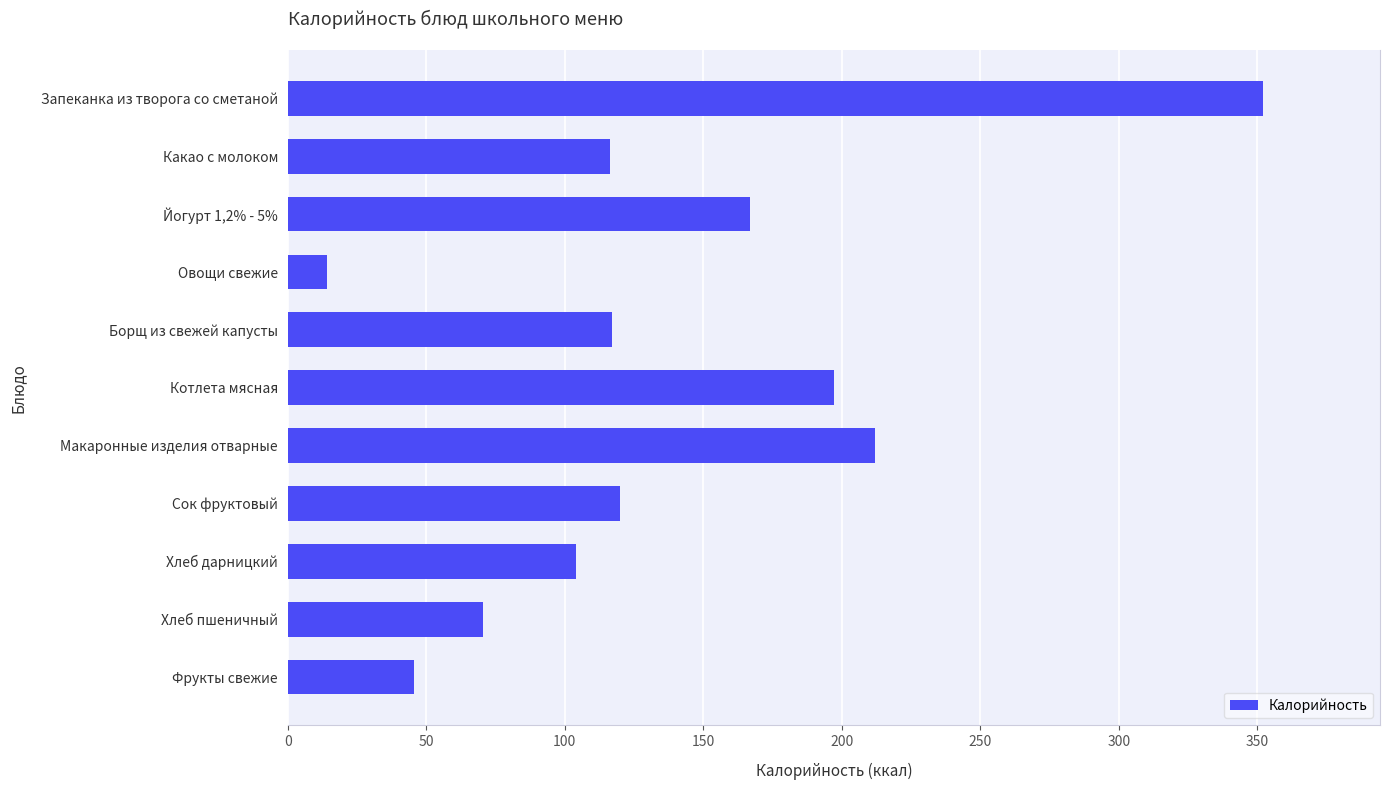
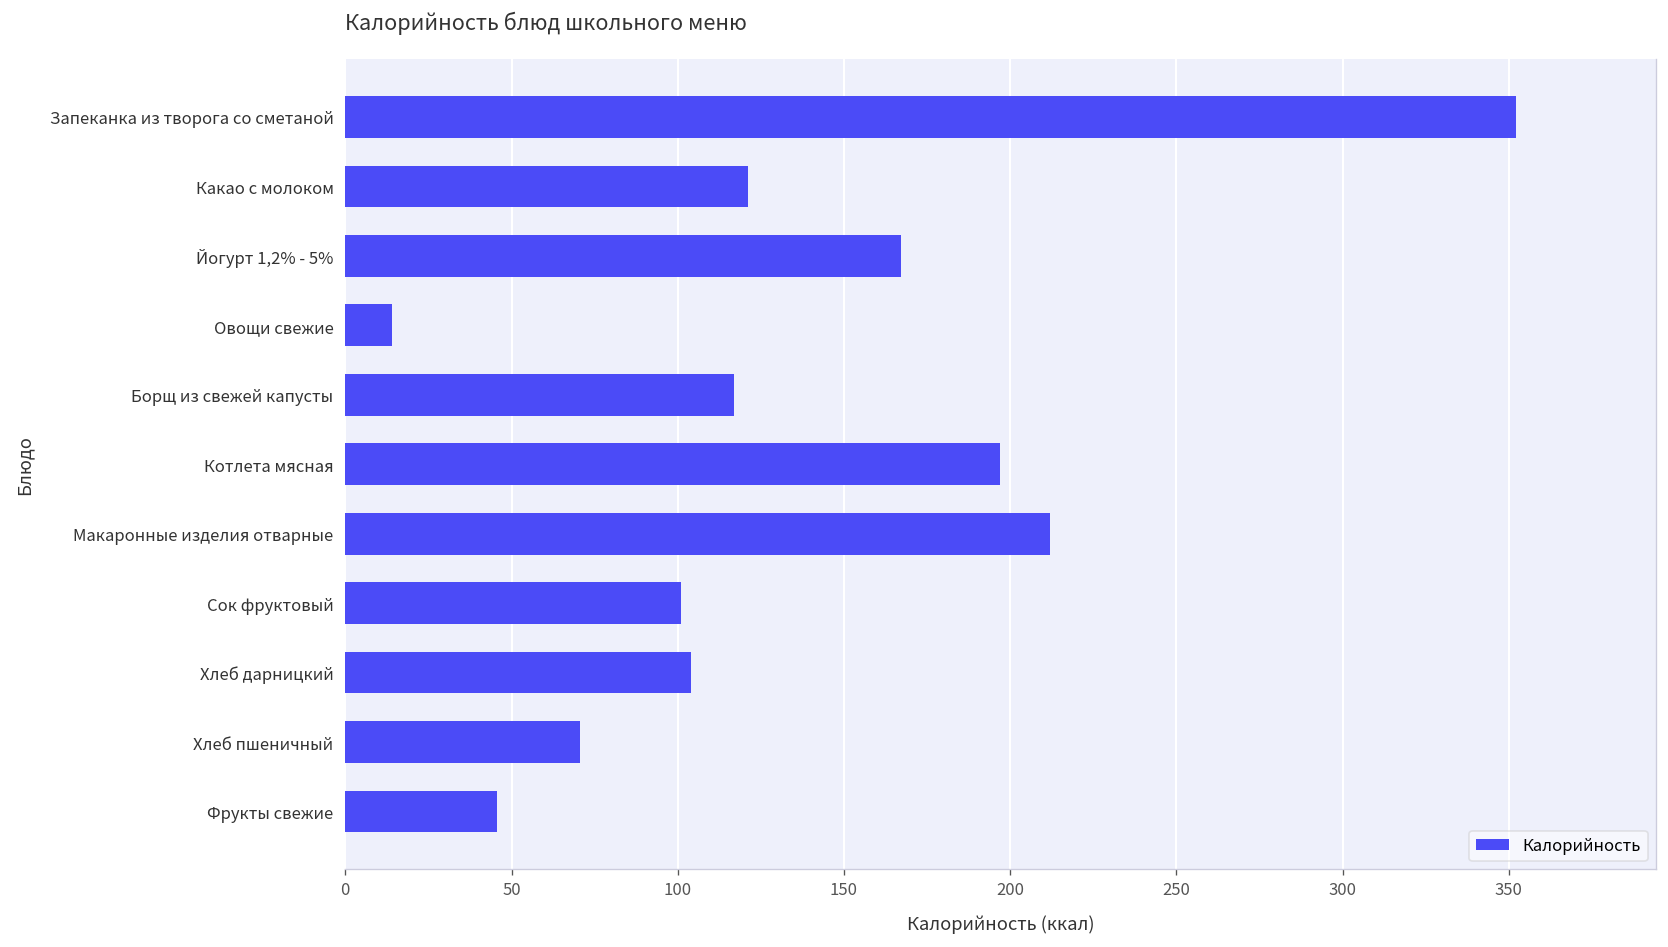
  {
    "Запеканка из творога со сметаной": 352,
-   "Какао с молоком": 116,
+   "Какао с молоком": 121,
    "Йогурт 1,2% - 5%": 167,
    "Овощи свежие": 14,
    "Борщ из свежей капусты": 117,
    "Котлета мясная": 197,
    "Макаронные изделия отварные": 212,
-   "Сок фруктовый": 120,
+   "Сок фруктовый": 101,
    "Хлеб дарницкий": 104,
    "Хлеб пшеничный": 71,
    "Фрукты свежие": 46
  }
